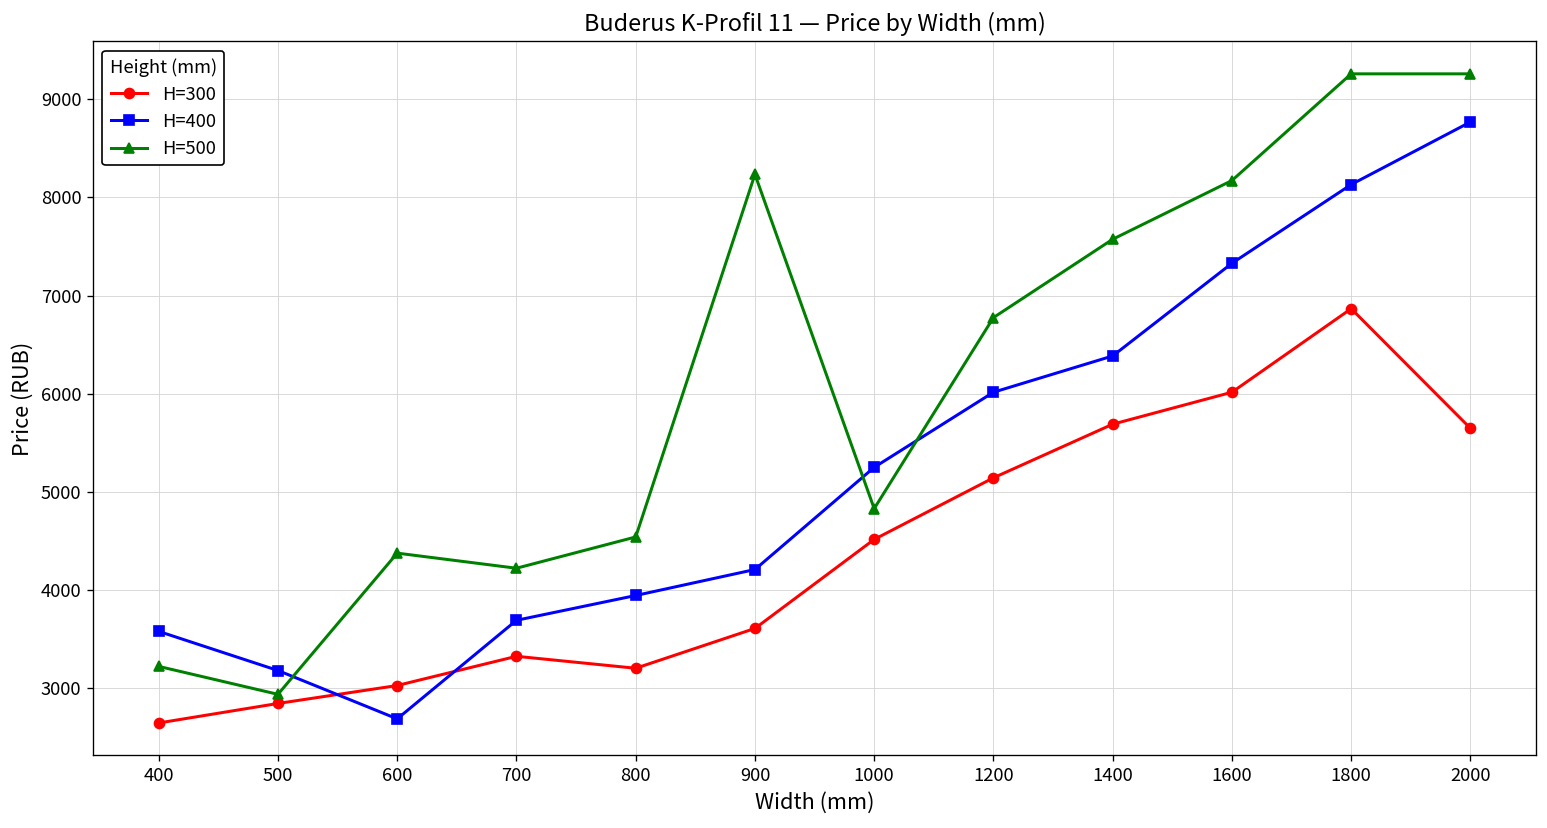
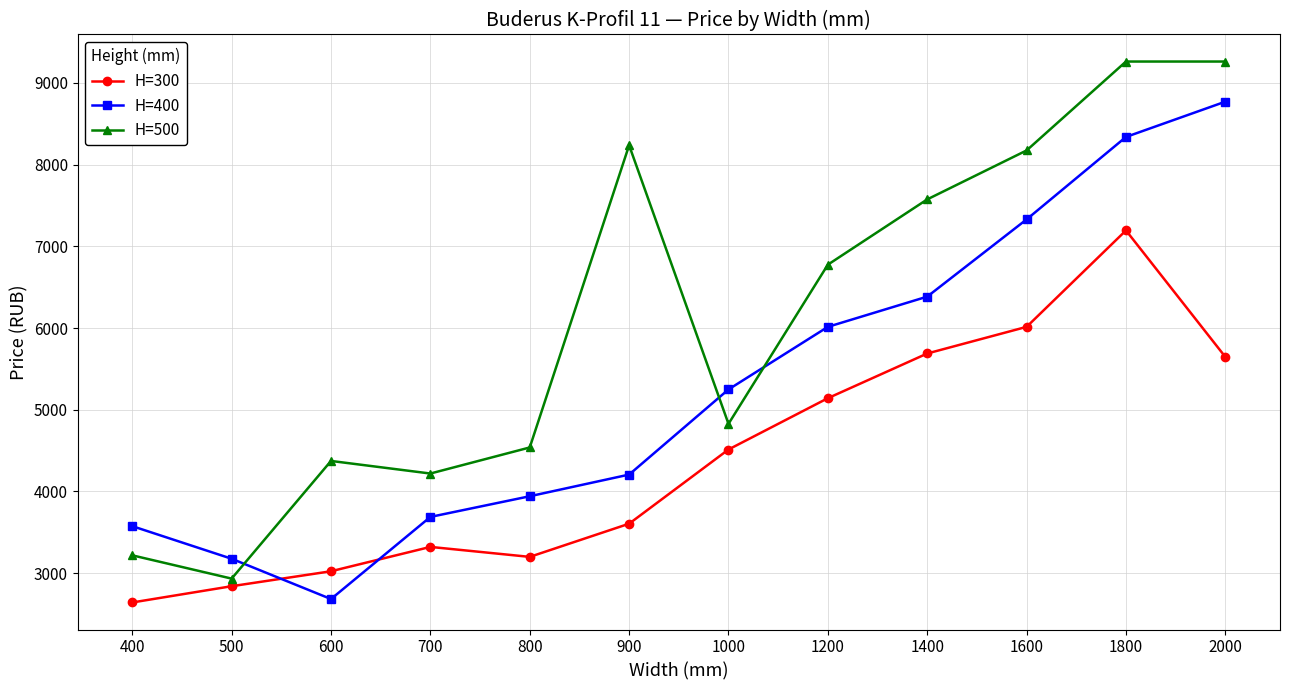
  {
    "H=300": {
      "400": 2600,
      "500": 2800,
      "600": 3000,
      "700": 3300,
      "800": 3200,
      "900": 3600,
      "1000": 4500,
      "1200": 5100,
      "1400": 5700,
      "1600": 6000,
-     "1800": 6900,
+     "1800": 7200,
      "2000": 5600
    },
    "H=400": {
      "400": 3600,
      "500": 3200,
      "600": 2700,
      "700": 3700,
      "800": 3900,
      "900": 4200,
      "1000": 5200,
      "1200": 6000,
      "1400": 6400,
      "1600": 7300,
-     "1800": 8100,
+     "1800": 8300,
      "2000": 8800
    },
    "H=500": {
      "400": 3200,
      "500": 2900,
      "600": 4400,
      "700": 4200,
      "800": 4500,
      "900": 8200,
      "1000": 4800,
      "1200": 6800,
      "1400": 7600,
      "1600": 8200,
      "1800": 9300,
      "2000": 9300
    }
  }
